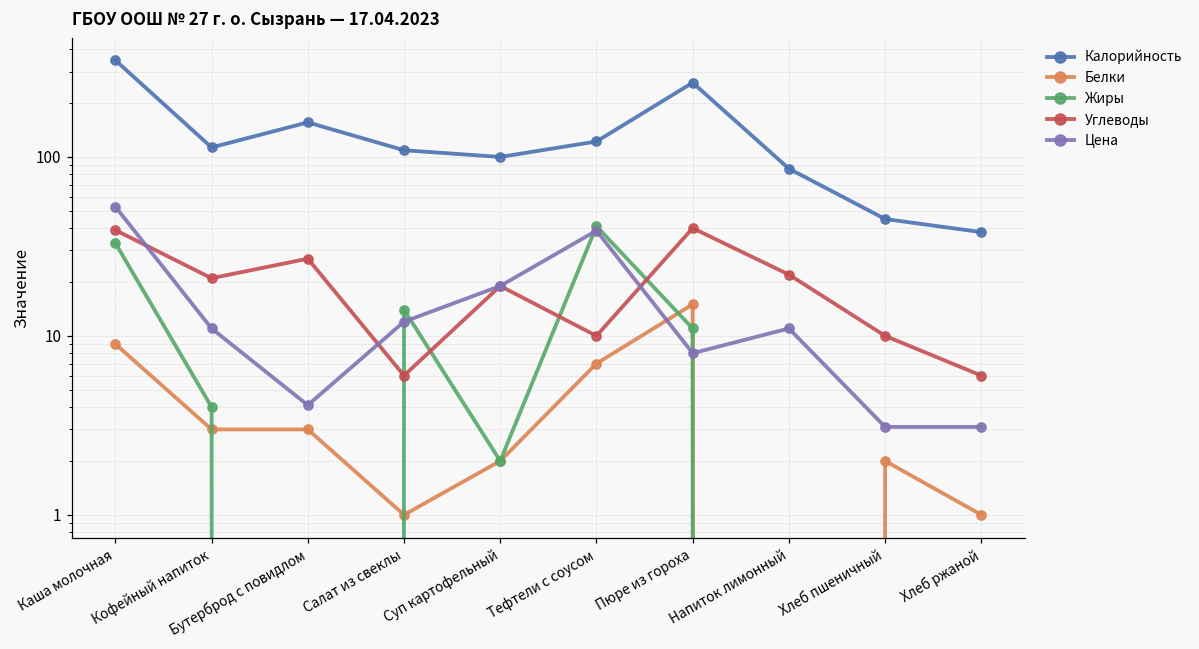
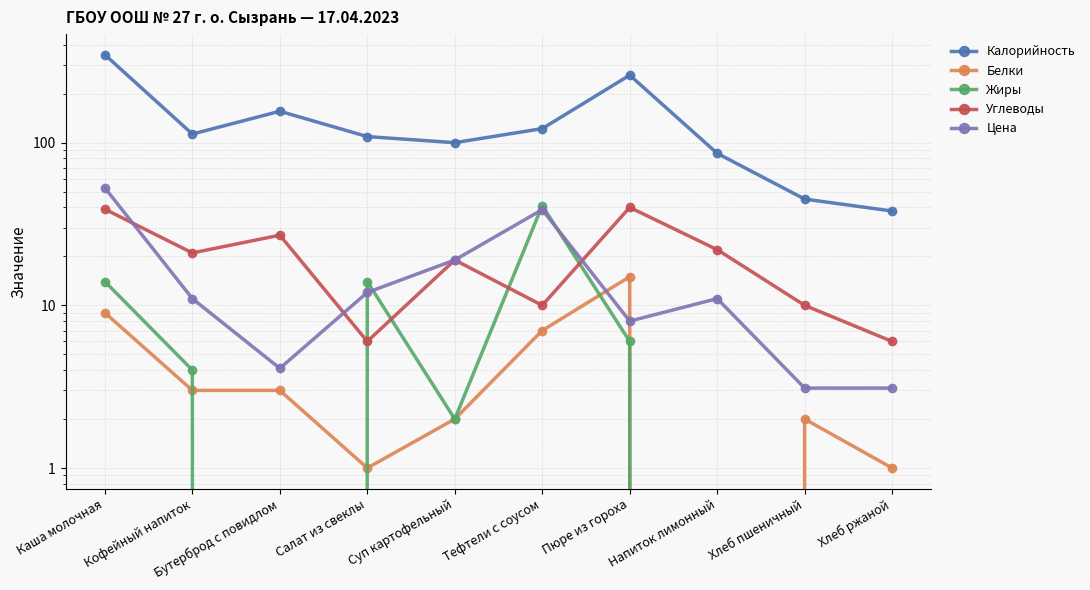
  {
    "Жиры": {
-     "Каша молочная": 33,
+     "Каша молочная": 14,
      "Кофейный напиток": 4,
      "Салат из свеклы": 14,
      "Тефтели с соусом": 41,
-     "Пюре из гороха": 11
+     "Пюре из гороха": 6
    }
  }
